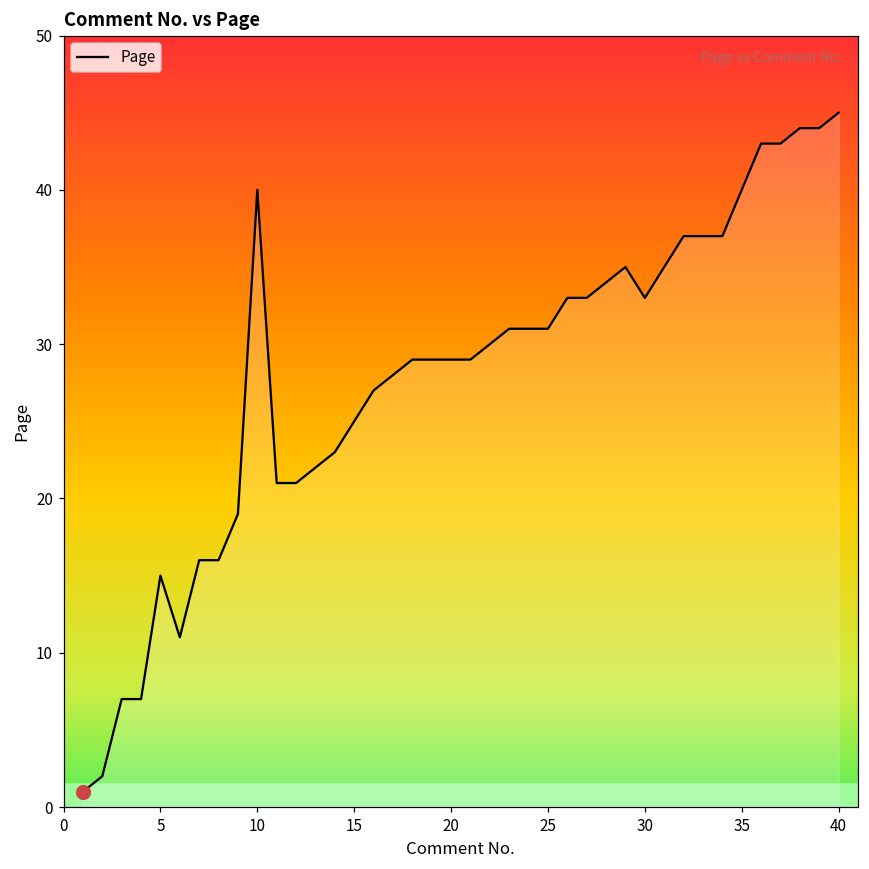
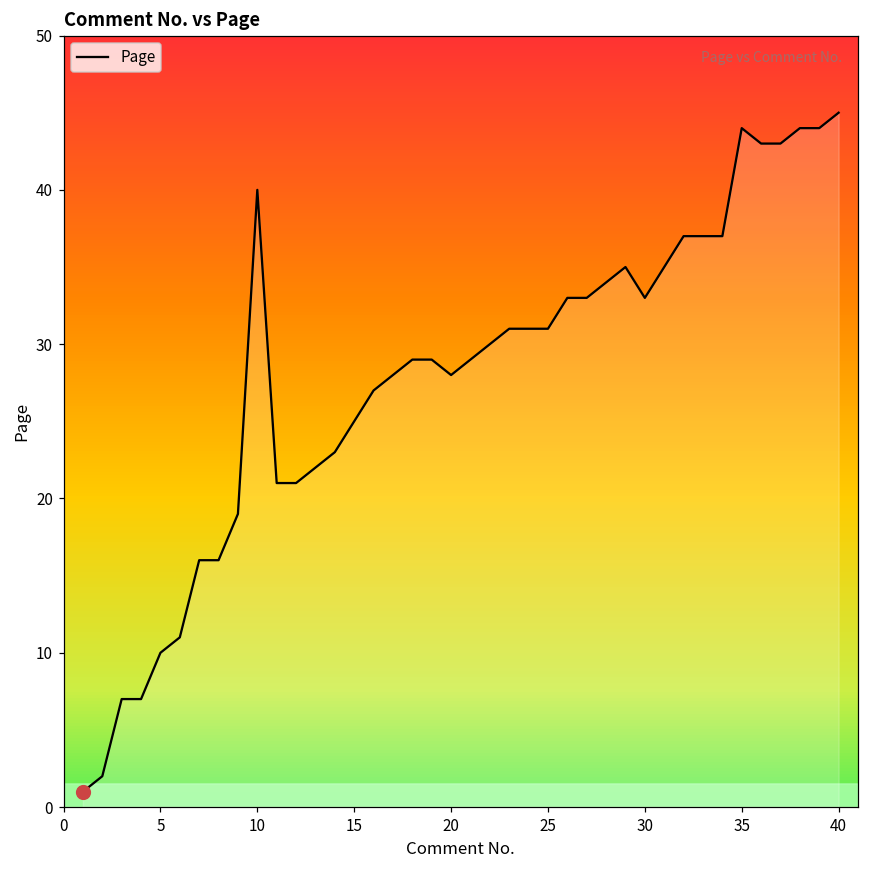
  {
    "Page": {
-     "5": 15,
+     "5": 10,
      "10": 40,
      "15": 25,
-     "20": 29,
+     "20": 28,
      "25": 31,
      "30": 33,
-     "35": 40,
+     "35": 44,
      "40": 45
    }
  }
